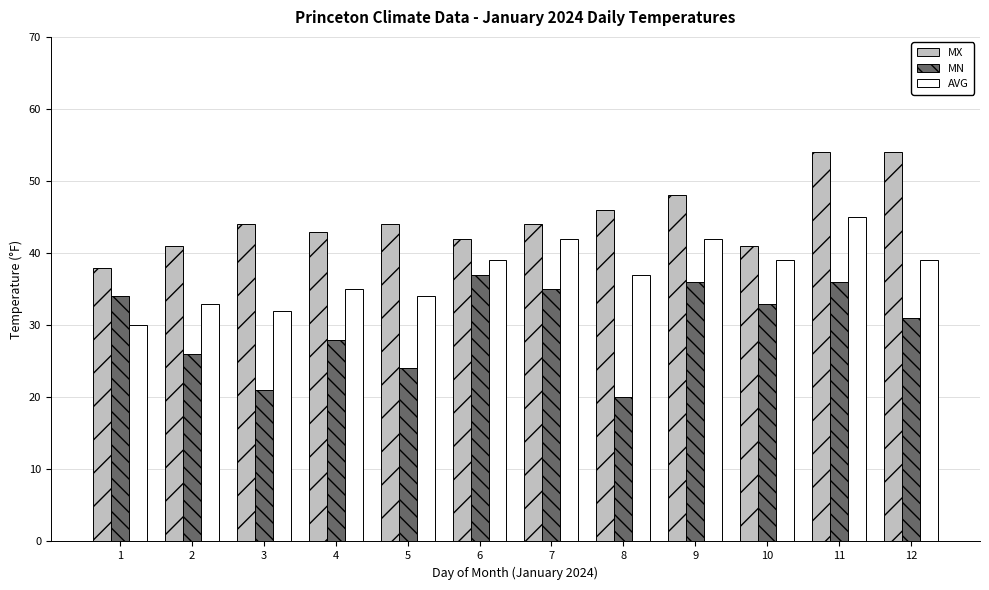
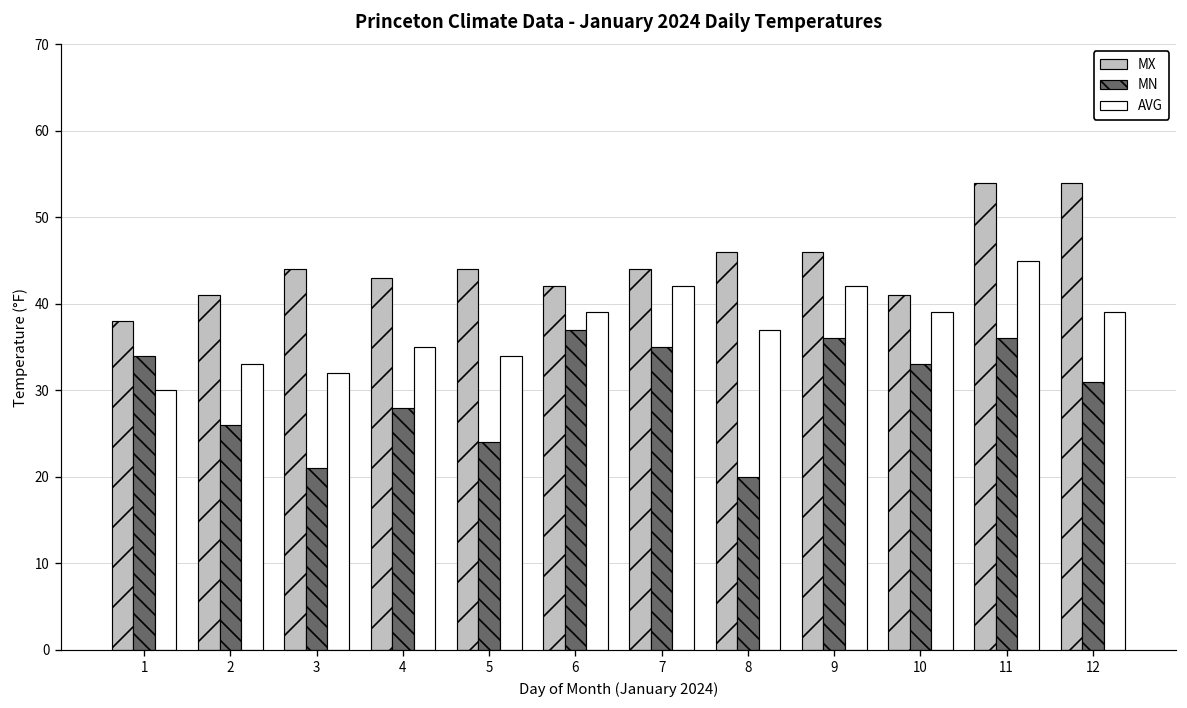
  {
    "MX": {
      "1": 38,
      "2": 41,
      "3": 44,
      "4": 43,
      "5": 44,
      "6": 42,
      "7": 44,
      "8": 46,
-     "9": 48,
+     "9": 46,
      "10": 41,
      "11": 54,
      "12": 54
    },
    "MN": {
      "1": 34,
      "2": 26,
      "3": 21,
      "4": 28,
      "5": 24,
      "6": 37,
      "7": 35,
      "8": 20,
      "9": 36,
      "10": 33,
      "11": 36,
      "12": 31
    },
    "AVG": {
      "1": 30,
      "2": 33,
      "3": 32,
      "4": 35,
      "5": 34,
      "6": 39,
      "7": 42,
      "8": 37,
      "9": 42,
      "10": 39,
      "11": 45,
      "12": 39
    }
  }
